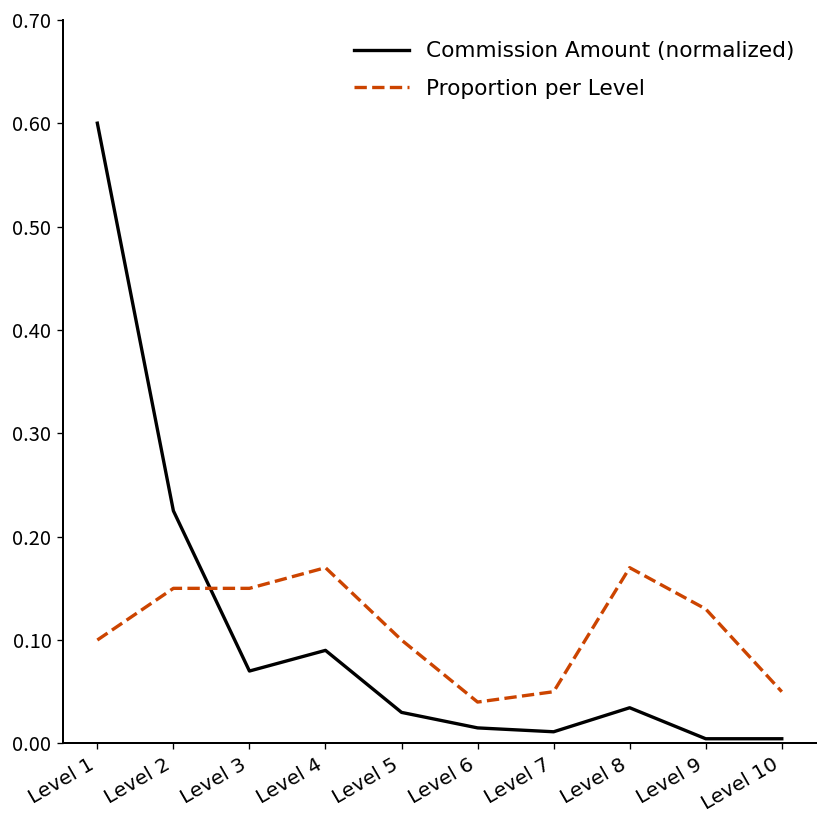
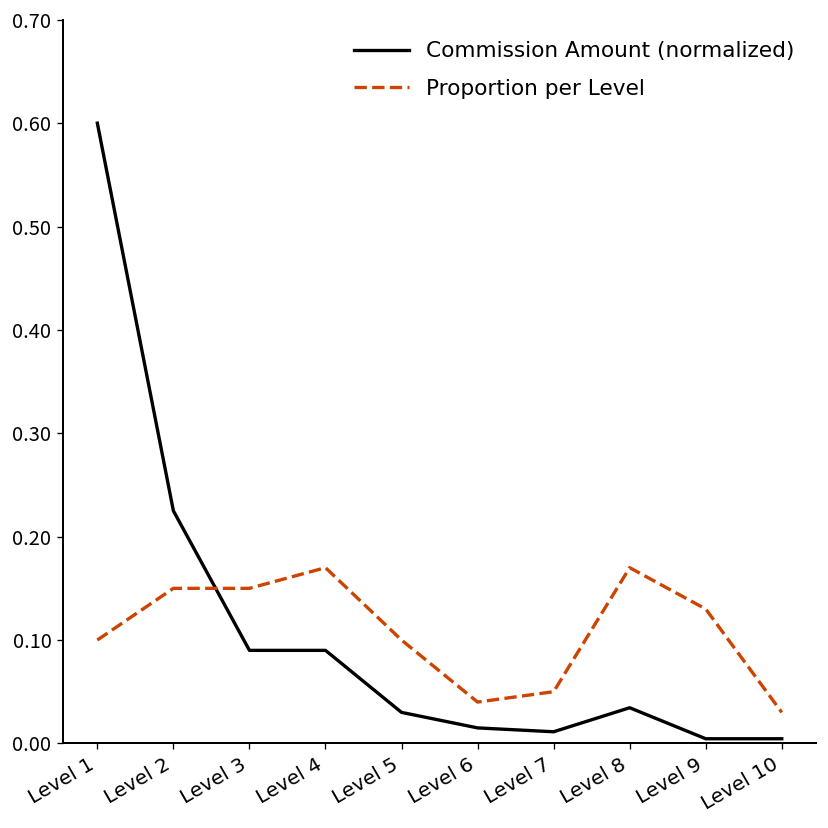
  {
    "Commission Amount (normalized)": {
      "Level 1": 0.60,
      "Level 2": 0.23,
-     "Level 3": 0.07,
+     "Level 3": 0.09,
      "Level 4": 0.09,
      "Level 5": 0.03,
      "Level 6": 0.02,
      "Level 7": 0.01,
      "Level 8": 0.03,
      "Level 9": 0.00,
      "Level 10": 0.00
    },
    "Proportion per Level": {
      "Level 1": 0.10,
      "Level 2": 0.15,
      "Level 3": 0.15,
      "Level 4": 0.17,
      "Level 5": 0.10,
      "Level 6": 0.04,
      "Level 7": 0.05,
      "Level 8": 0.17,
      "Level 9": 0.13,
-     "Level 10": 0.05
+     "Level 10": 0.03
    }
  }
